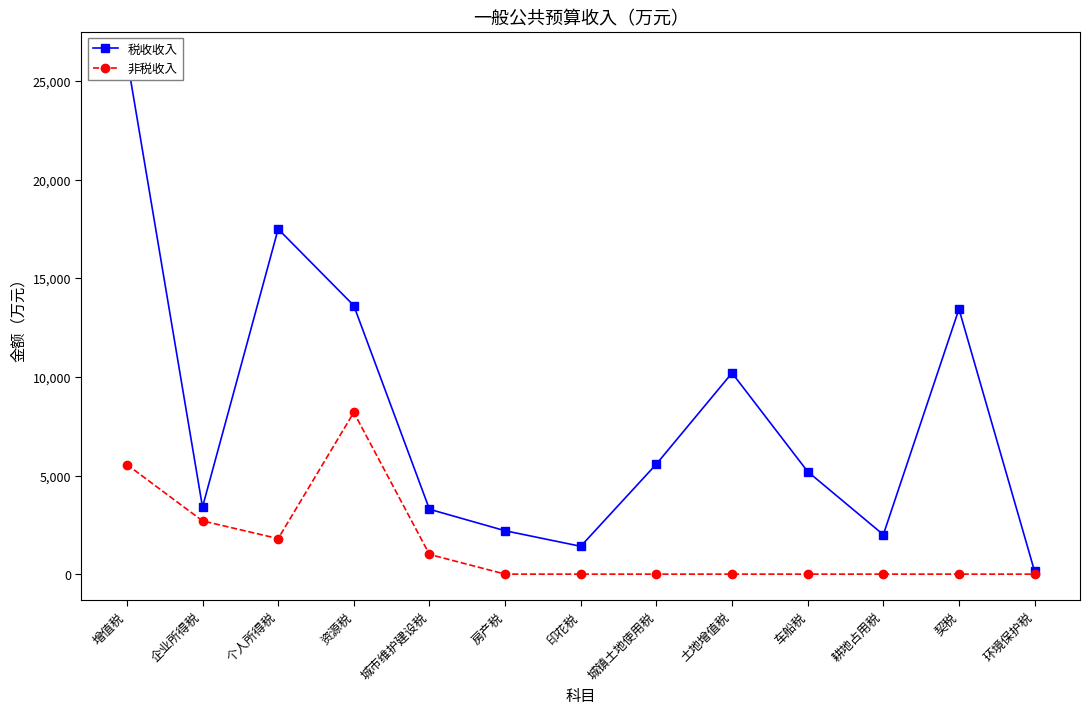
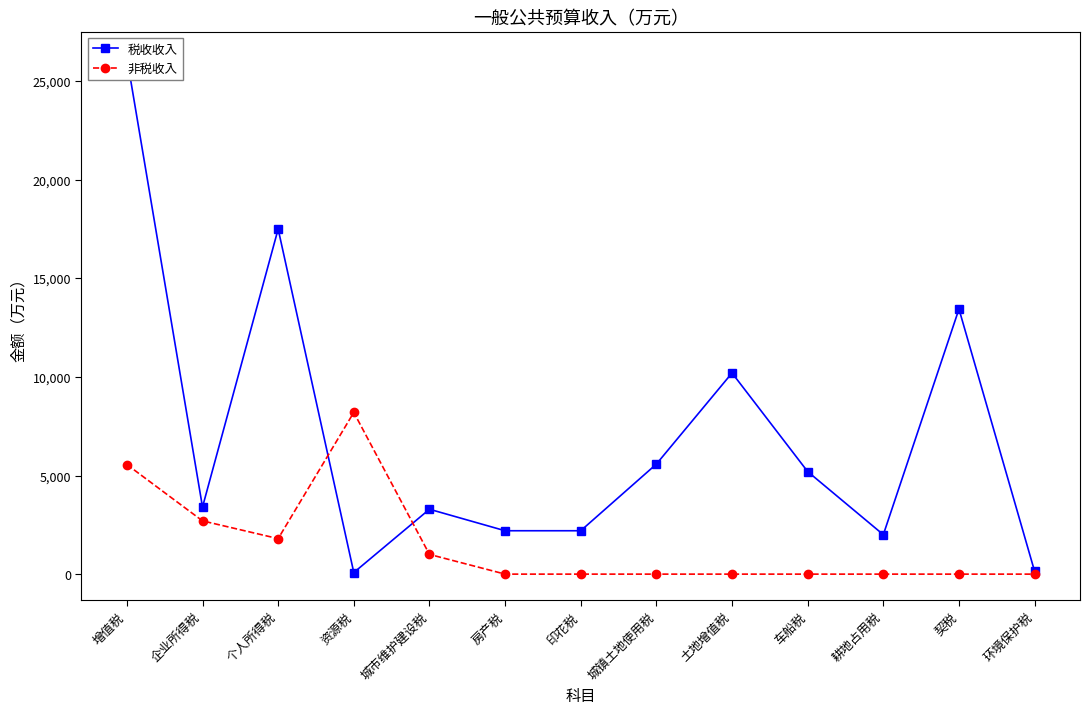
  {
    "税收收入": {
      "企业所得税": "3,400",
      "个人所得税": "17,500",
-     "资源税": "13,600",
+     "资源税": "100",
      "城市维护建设税": "3,300",
      "房产税": "2,200",
-     "印花税": "1,400",
+     "印花税": "2,200",
      "城镇土地使用税": "5,600",
      "土地增值税": "10,200",
      "车船税": "5,200",
      "耕地占用税": "2,000",
      "契税": "13,400",
      "环境保护税": "100"
    },
    "非税收入": {
      "增值税": "5,600",
      "企业所得税": "2,700",
      "个人所得税": "1,800",
      "资源税": "8,200",
      "城市维护建设税": "1,000",
      "房产税": "0",
      "印花税": "0",
      "城镇土地使用税": "0",
      "土地增值税": "0",
      "车船税": "0",
      "耕地占用税": "0",
      "契税": "0",
      "环境保护税": "0"
    }
  }
